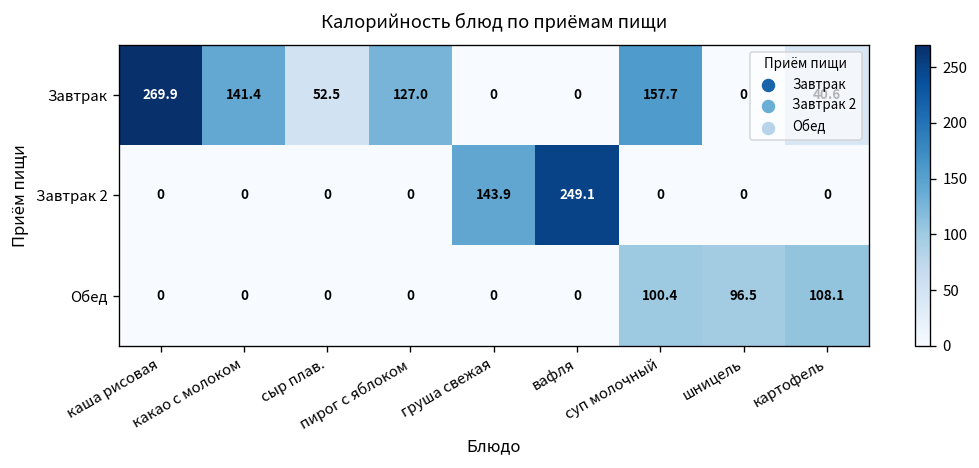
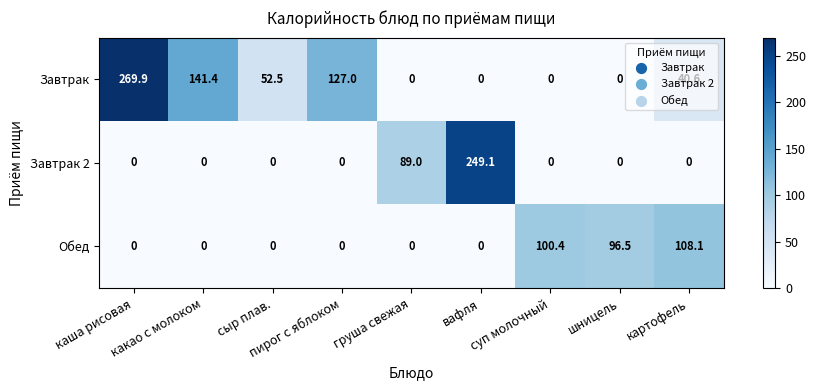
  {
    "Завтрак": {
      "каша рисовая": 269.9,
      "какао с молоком": 141.4,
      "сыр плав.": 52.5,
      "пирог с яблоком": 127.0,
      "груша свежая": 0,
      "вафля": 0,
-     "суп молочный": 157.7,
+     "суп молочный": 0,
      "шницель": 0
    },
    "Завтрак 2": {
      "каша рисовая": 0,
      "какао с молоком": 0,
      "сыр плав.": 0,
      "пирог с яблоком": 0,
-     "груша свежая": 143.9,
+     "груша свежая": 89.0,
      "вафля": 249.1,
      "суп молочный": 0,
      "шницель": 0,
      "картофель": 0
    },
    "Обед": {
      "каша рисовая": 0,
      "какао с молоком": 0,
      "сыр плав.": 0,
      "пирог с яблоком": 0,
      "груша свежая": 0,
      "вафля": 0,
      "суп молочный": 100.4,
      "шницель": 96.5,
      "картофель": 108.1
    }
  }
